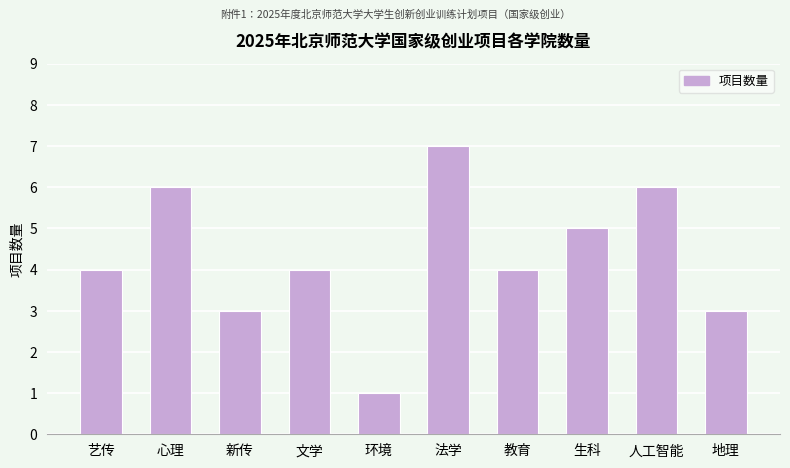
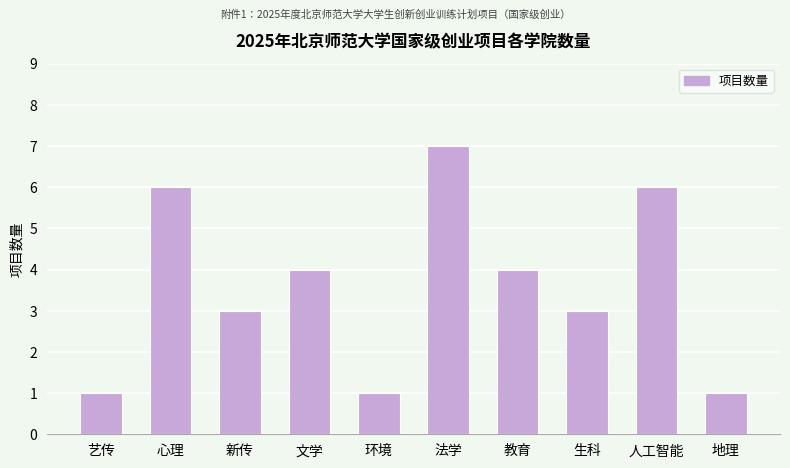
  {
-   "艺传": 4,
+   "艺传": 1,
    "心理": 6,
    "新传": 3,
    "文学": 4,
    "环境": 1,
    "法学": 7,
    "教育": 4,
-   "生科": 5,
+   "生科": 3,
    "人工智能": 6,
-   "地理": 3
+   "地理": 1
  }
